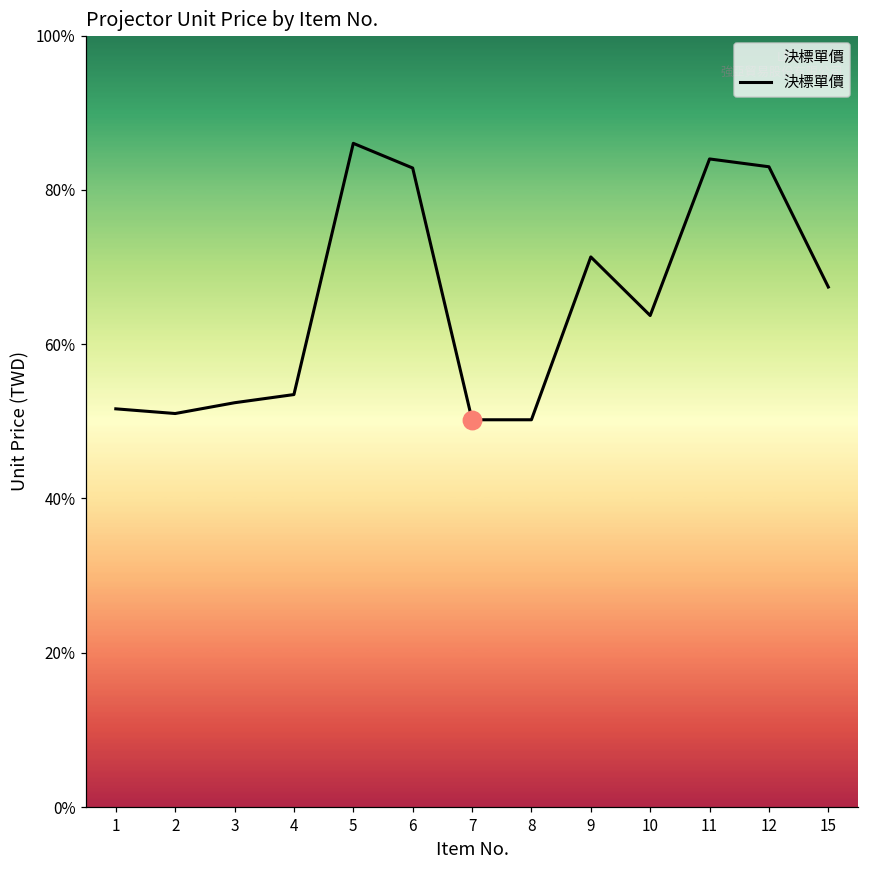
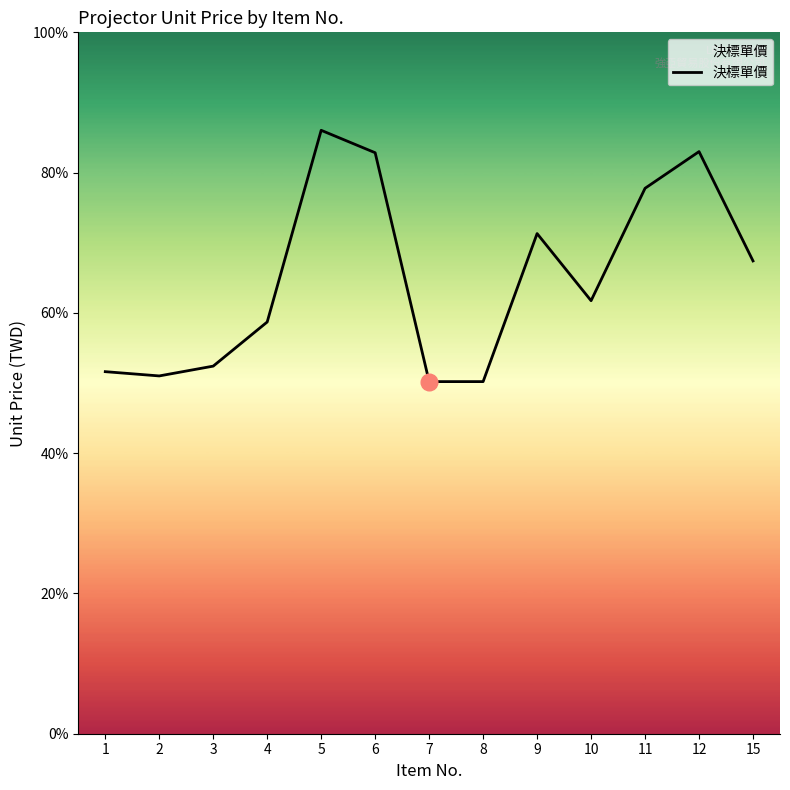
  {
    "決標單價": {
      "1": "52%",
      "2": "51%",
      "3": "52%",
-     "4": "53%",
+     "4": "59%",
      "5": "86%",
      "6": "83%",
      "8": "50%",
      "9": "71%",
-     "10": "64%",
-     "11": "84%",
+     "10": "62%",
+     "11": "78%",
      "12": "83%",
      "15": "67%"
    }
  }
